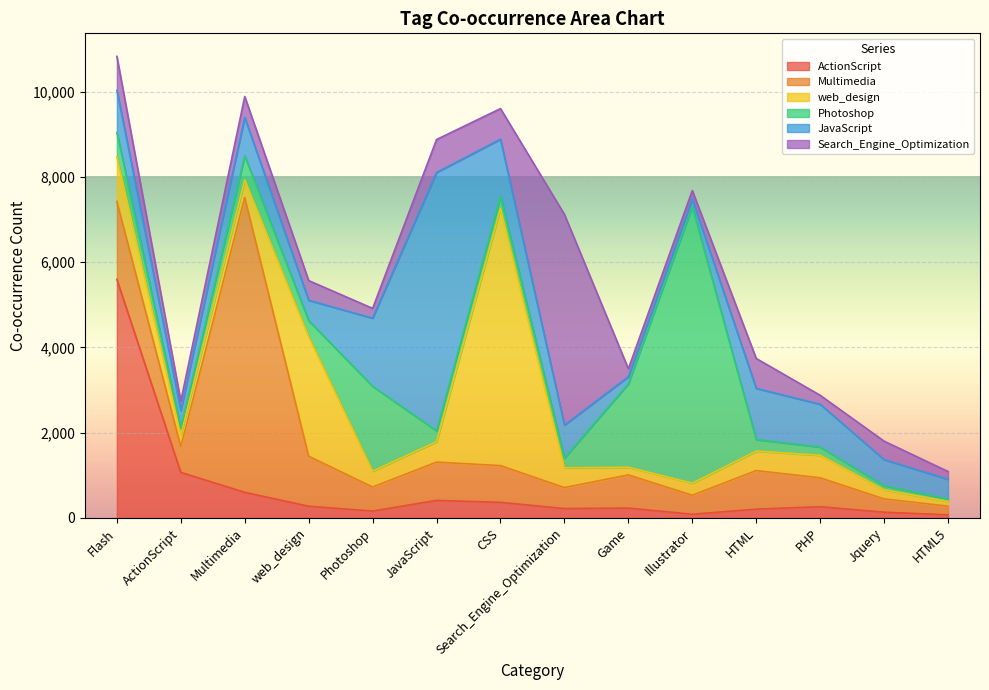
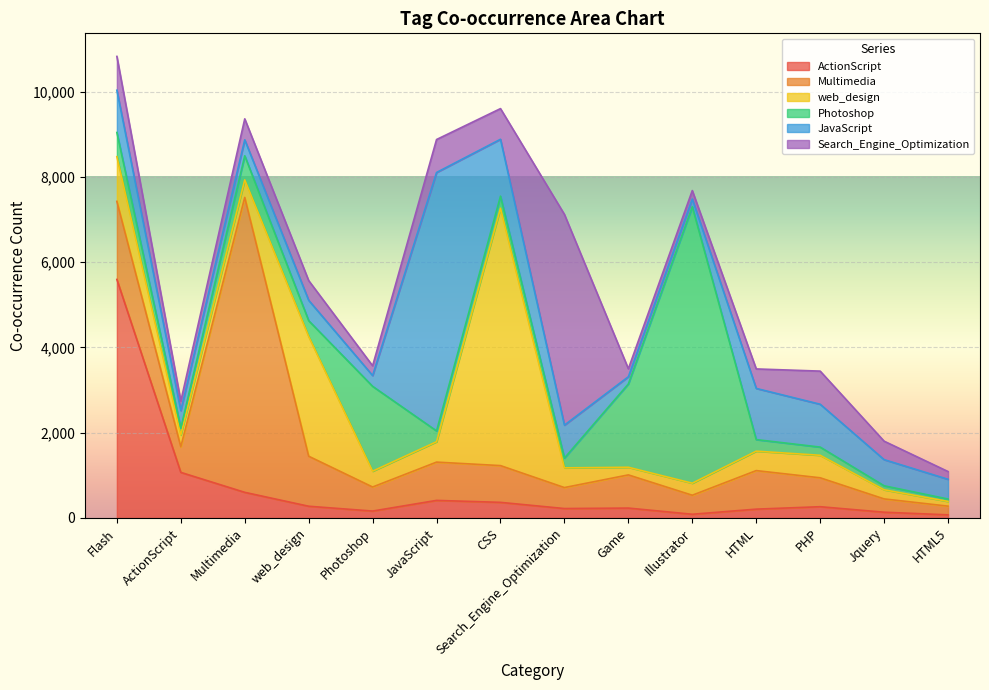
  {
    "web_design": {
      "Flash": "1,000",
      "ActionScript": "300",
      "Multimedia": "400",
      "web_design": "2,800",
      "Photoshop": "400",
      "JavaScript": "500",
      "CSS": "6,000",
      "Search_Engine_Optimization": "500",
      "Game": "200",
      "Illustrator": "300",
      "HTML": "500",
      "PHP": "500",
      "Jquery": "200"
    },
    "Photoshop": {
      "Flash": "600",
      "ActionScript": "200",
      "Multimedia": "600",
      "web_design": "400",
      "Photoshop": "2,000",
      "JavaScript": "300",
      "CSS": "300",
      "Search_Engine_Optimization": "200",
      "Game": "2,000",
      "Illustrator": "6,500",
      "HTML": "300",
      "PHP": "200",
      "Jquery": "100"
    },
    "JavaScript": {
      "Flash": "1,000",
      "ActionScript": "400",
-     "Multimedia": "900",
+     "Multimedia": "400",
      "web_design": "500",
-     "Photoshop": "1,600",
+     "Photoshop": "300",
      "JavaScript": "6,100",
      "CSS": "1,300",
      "Search_Engine_Optimization": "800",
      "Game": "200",
      "Illustrator": "200",
      "HTML": "1,200",
      "PHP": "1,000",
      "Jquery": "600",
      "HTML5": "500"
    },
    "Search_Engine_Optimization": {
      "Flash": "800",
      "ActionScript": "200",
      "Multimedia": "500",
      "web_design": "500",
      "Photoshop": "200",
      "JavaScript": "800",
      "CSS": "700",
      "Search_Engine_Optimization": "4,900",
      "Game": "200",
      "Illustrator": "200",
-     "HTML": "700",
-     "PHP": "200",
+     "HTML": "500",
+     "PHP": "800",
      "Jquery": "400",
      "HTML5": "200"
    }
  }
